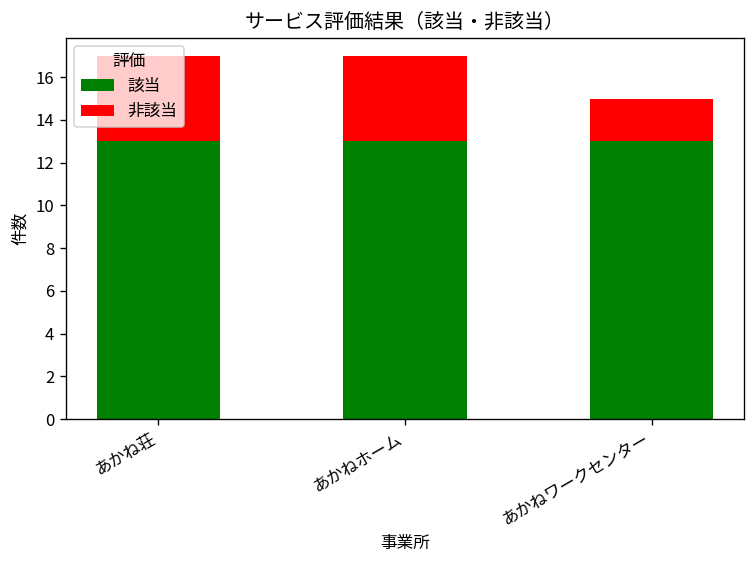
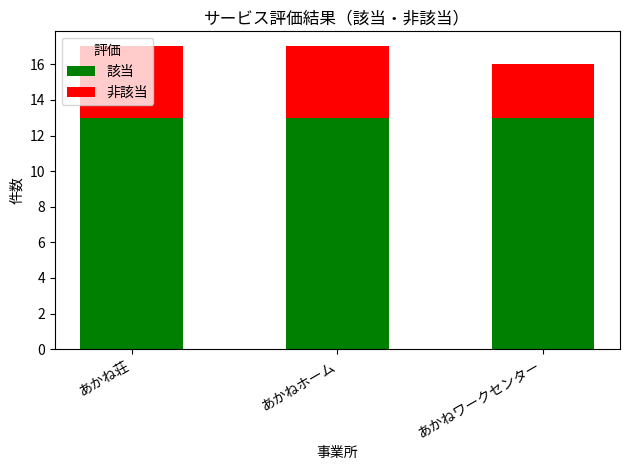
  {
    "該当": {
      "あかね荘": 13,
      "あかねホーム": 13,
      "あかねワークセンター": 13
    },
    "非該当": {
      "あかねホーム": 4,
-     "あかねワークセンター": 2
+     "あかねワークセンター": 3
    }
  }
